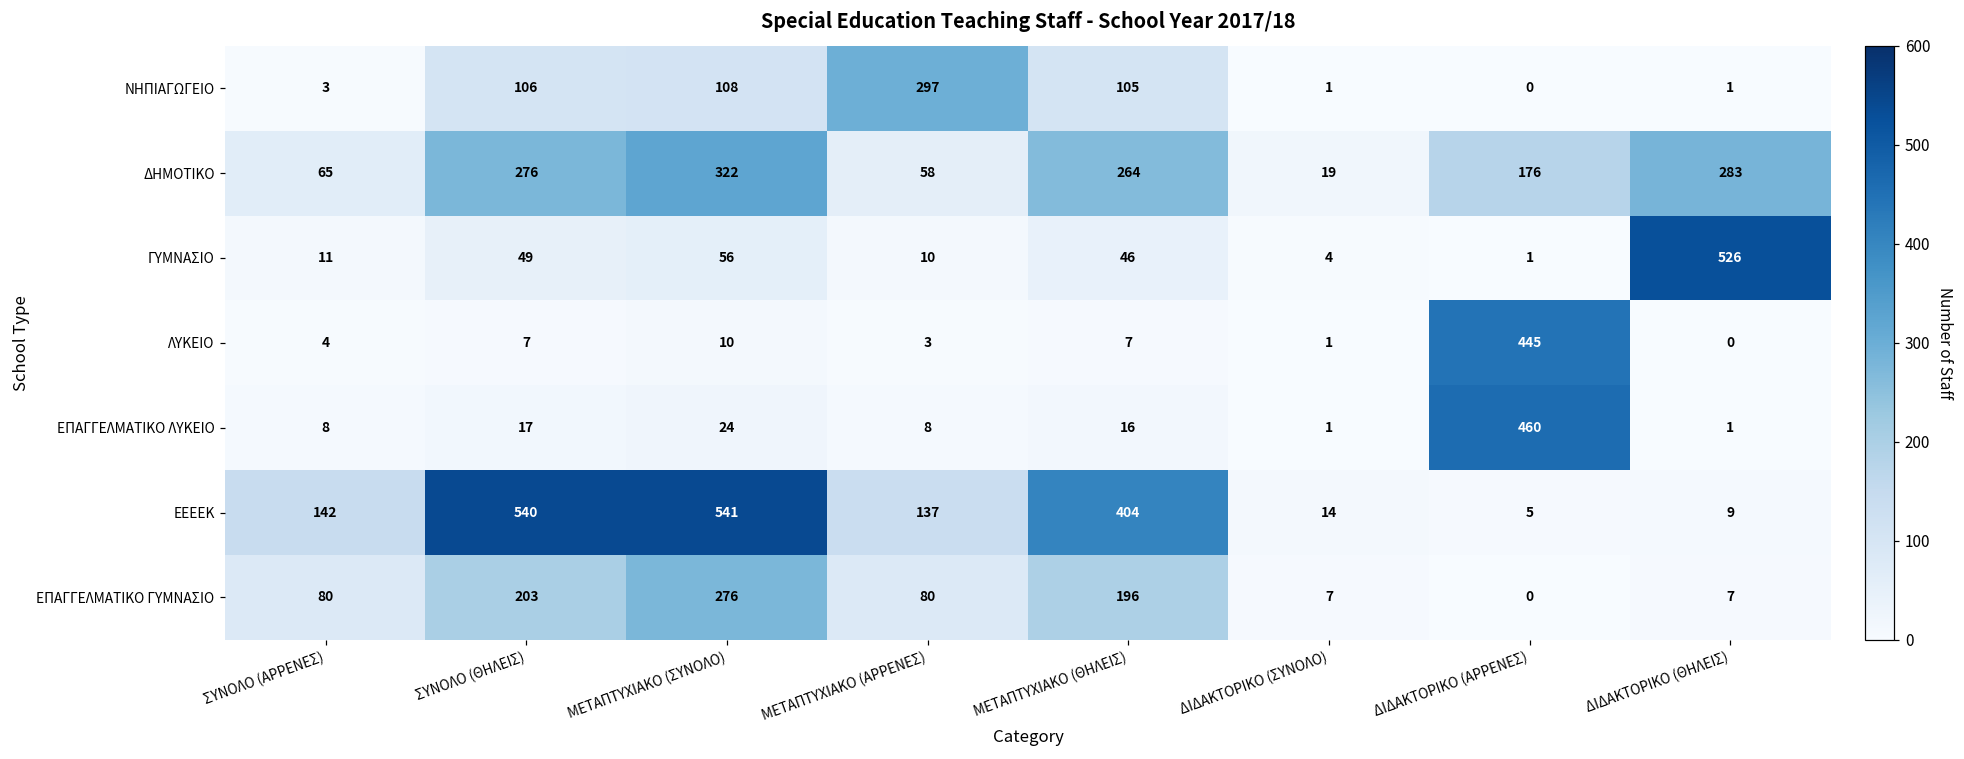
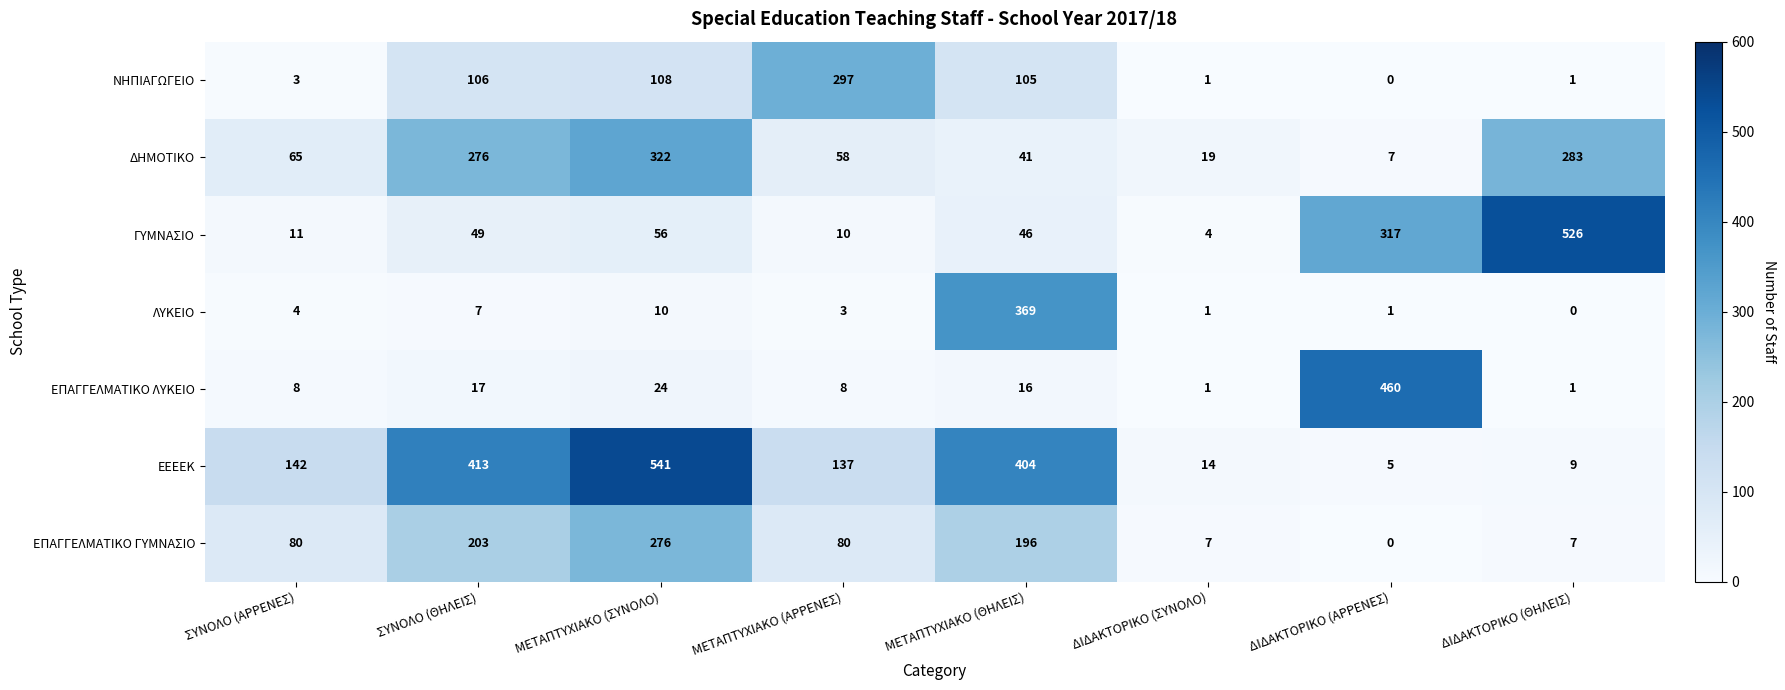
  {
    "ΝΗΠΙΑΓΩΓΕΙΟ": {
      "ΣΥΝΟΛΟ (ΑΡΡΕΝΕΣ)": 3,
      "ΣΥΝΟΛΟ (ΘΗΛΕΙΣ)": 106,
      "ΜΕΤΑΠΤΥΧΙΑΚΟ (ΣΥΝΟΛΟ)": 108,
      "ΜΕΤΑΠΤΥΧΙΑΚΟ (ΑΡΡΕΝΕΣ)": 297,
      "ΜΕΤΑΠΤΥΧΙΑΚΟ (ΘΗΛΕΙΣ)": 105,
      "ΔΙΔΑΚΤΟΡΙΚΟ (ΣΥΝΟΛΟ)": 1,
      "ΔΙΔΑΚΤΟΡΙΚΟ (ΑΡΡΕΝΕΣ)": 0,
      "ΔΙΔΑΚΤΟΡΙΚΟ (ΘΗΛΕΙΣ)": 1
    },
    "ΔΗΜΟΤΙΚΟ": {
      "ΣΥΝΟΛΟ (ΑΡΡΕΝΕΣ)": 65,
      "ΣΥΝΟΛΟ (ΘΗΛΕΙΣ)": 276,
      "ΜΕΤΑΠΤΥΧΙΑΚΟ (ΣΥΝΟΛΟ)": 322,
      "ΜΕΤΑΠΤΥΧΙΑΚΟ (ΑΡΡΕΝΕΣ)": 58,
-     "ΜΕΤΑΠΤΥΧΙΑΚΟ (ΘΗΛΕΙΣ)": 264,
+     "ΜΕΤΑΠΤΥΧΙΑΚΟ (ΘΗΛΕΙΣ)": 41,
      "ΔΙΔΑΚΤΟΡΙΚΟ (ΣΥΝΟΛΟ)": 19,
-     "ΔΙΔΑΚΤΟΡΙΚΟ (ΑΡΡΕΝΕΣ)": 176,
+     "ΔΙΔΑΚΤΟΡΙΚΟ (ΑΡΡΕΝΕΣ)": 7,
      "ΔΙΔΑΚΤΟΡΙΚΟ (ΘΗΛΕΙΣ)": 283
    },
    "ΓΥΜΝΑΣΙΟ": {
      "ΣΥΝΟΛΟ (ΑΡΡΕΝΕΣ)": 11,
      "ΣΥΝΟΛΟ (ΘΗΛΕΙΣ)": 49,
      "ΜΕΤΑΠΤΥΧΙΑΚΟ (ΣΥΝΟΛΟ)": 56,
      "ΜΕΤΑΠΤΥΧΙΑΚΟ (ΑΡΡΕΝΕΣ)": 10,
      "ΜΕΤΑΠΤΥΧΙΑΚΟ (ΘΗΛΕΙΣ)": 46,
      "ΔΙΔΑΚΤΟΡΙΚΟ (ΣΥΝΟΛΟ)": 4,
-     "ΔΙΔΑΚΤΟΡΙΚΟ (ΑΡΡΕΝΕΣ)": 1,
+     "ΔΙΔΑΚΤΟΡΙΚΟ (ΑΡΡΕΝΕΣ)": 317,
      "ΔΙΔΑΚΤΟΡΙΚΟ (ΘΗΛΕΙΣ)": 526
    },
    "ΛΥΚΕΙΟ": {
      "ΣΥΝΟΛΟ (ΑΡΡΕΝΕΣ)": 4,
      "ΣΥΝΟΛΟ (ΘΗΛΕΙΣ)": 7,
      "ΜΕΤΑΠΤΥΧΙΑΚΟ (ΣΥΝΟΛΟ)": 10,
      "ΜΕΤΑΠΤΥΧΙΑΚΟ (ΑΡΡΕΝΕΣ)": 3,
-     "ΜΕΤΑΠΤΥΧΙΑΚΟ (ΘΗΛΕΙΣ)": 7,
+     "ΜΕΤΑΠΤΥΧΙΑΚΟ (ΘΗΛΕΙΣ)": 369,
      "ΔΙΔΑΚΤΟΡΙΚΟ (ΣΥΝΟΛΟ)": 1,
-     "ΔΙΔΑΚΤΟΡΙΚΟ (ΑΡΡΕΝΕΣ)": 445,
+     "ΔΙΔΑΚΤΟΡΙΚΟ (ΑΡΡΕΝΕΣ)": 1,
      "ΔΙΔΑΚΤΟΡΙΚΟ (ΘΗΛΕΙΣ)": 0
    },
    "ΕΠΑΓΓΕΛΜΑΤΙΚΟ ΛΥΚΕΙΟ": {
      "ΣΥΝΟΛΟ (ΑΡΡΕΝΕΣ)": 8,
      "ΣΥΝΟΛΟ (ΘΗΛΕΙΣ)": 17,
      "ΜΕΤΑΠΤΥΧΙΑΚΟ (ΣΥΝΟΛΟ)": 24,
      "ΜΕΤΑΠΤΥΧΙΑΚΟ (ΑΡΡΕΝΕΣ)": 8,
      "ΜΕΤΑΠΤΥΧΙΑΚΟ (ΘΗΛΕΙΣ)": 16,
      "ΔΙΔΑΚΤΟΡΙΚΟ (ΣΥΝΟΛΟ)": 1,
      "ΔΙΔΑΚΤΟΡΙΚΟ (ΑΡΡΕΝΕΣ)": 460,
      "ΔΙΔΑΚΤΟΡΙΚΟ (ΘΗΛΕΙΣ)": 1
    },
    "ΕΕΕΕΚ": {
      "ΣΥΝΟΛΟ (ΑΡΡΕΝΕΣ)": 142,
-     "ΣΥΝΟΛΟ (ΘΗΛΕΙΣ)": 540,
+     "ΣΥΝΟΛΟ (ΘΗΛΕΙΣ)": 413,
      "ΜΕΤΑΠΤΥΧΙΑΚΟ (ΣΥΝΟΛΟ)": 541,
      "ΜΕΤΑΠΤΥΧΙΑΚΟ (ΑΡΡΕΝΕΣ)": 137,
      "ΜΕΤΑΠΤΥΧΙΑΚΟ (ΘΗΛΕΙΣ)": 404,
      "ΔΙΔΑΚΤΟΡΙΚΟ (ΣΥΝΟΛΟ)": 14,
      "ΔΙΔΑΚΤΟΡΙΚΟ (ΑΡΡΕΝΕΣ)": 5,
      "ΔΙΔΑΚΤΟΡΙΚΟ (ΘΗΛΕΙΣ)": 9
    },
    "ΕΠΑΓΓΕΛΜΑΤΙΚΟ ΓΥΜΝΑΣΙΟ": {
      "ΣΥΝΟΛΟ (ΑΡΡΕΝΕΣ)": 80,
      "ΣΥΝΟΛΟ (ΘΗΛΕΙΣ)": 203,
      "ΜΕΤΑΠΤΥΧΙΑΚΟ (ΣΥΝΟΛΟ)": 276,
      "ΜΕΤΑΠΤΥΧΙΑΚΟ (ΑΡΡΕΝΕΣ)": 80,
      "ΜΕΤΑΠΤΥΧΙΑΚΟ (ΘΗΛΕΙΣ)": 196,
      "ΔΙΔΑΚΤΟΡΙΚΟ (ΣΥΝΟΛΟ)": 7,
      "ΔΙΔΑΚΤΟΡΙΚΟ (ΑΡΡΕΝΕΣ)": 0,
      "ΔΙΔΑΚΤΟΡΙΚΟ (ΘΗΛΕΙΣ)": 7
    }
  }
